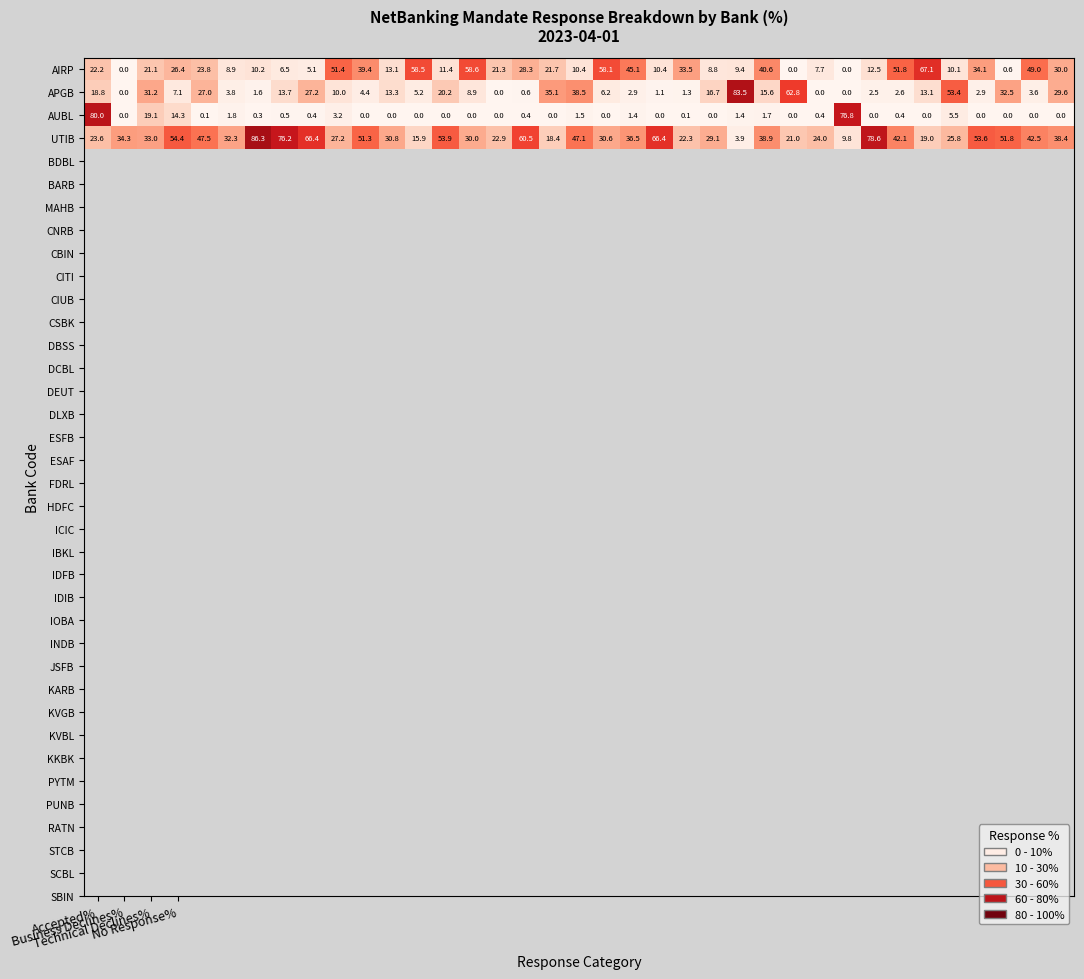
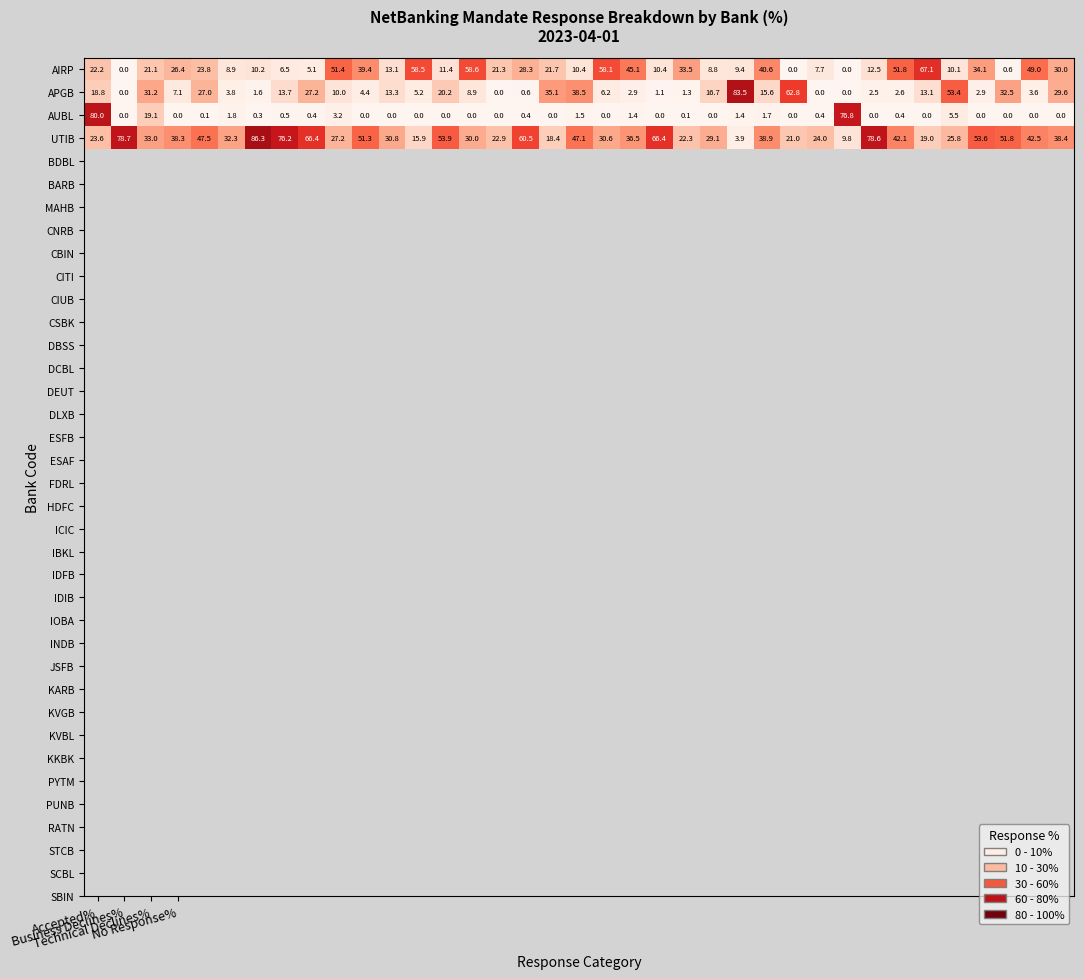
  {
    "AIRP": {
      "Accepted%": 22.2,
      "Business Declines%": 0.0,
      "Technical Declines%": 21.1,
      "No Response%": 26.4
    },
    "APGB": {
      "Accepted%": 18.8,
      "Business Declines%": 0.0,
      "Technical Declines%": 31.2,
      "No Response%": 7.1
    },
    "AUBL": {
      "Accepted%": 80.0,
      "Business Declines%": 0.0,
      "Technical Declines%": 19.1,
-     "No Response%": 14.3
+     "No Response%": 0.0
    },
    "UTIB": {
      "Accepted%": 23.6,
-     "Business Declines%": 34.3,
+     "Business Declines%": 78.7,
      "Technical Declines%": 33.0,
-     "No Response%": 54.4
+     "No Response%": 38.3
    }
  }
